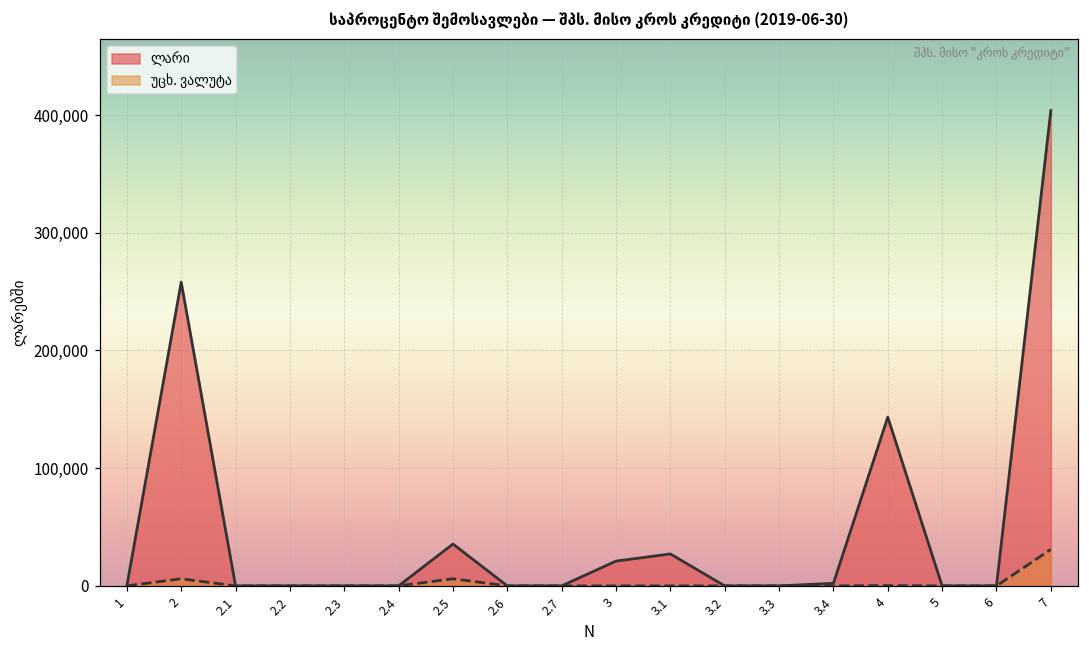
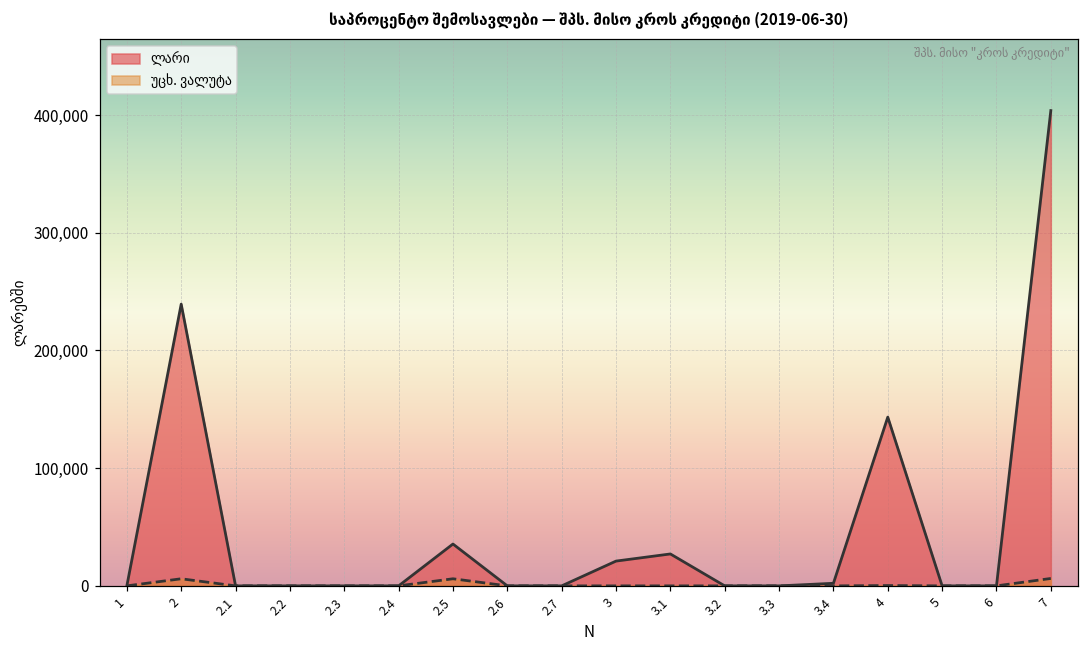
  {
    "ლარი": {
-     "2": "258,000",
+     "2": "239,000",
      "2.5": "36,000",
      "3": "21,000",
      "3.1": "27,000",
      "4": "143,000",
      "7": "404,000"
    },
    "უცხ. ვალუტა": {
      "2": "6,000",
      "2.5": "6,000",
      "3": "0",
      "3.1": "0",
      "4": "0",
-     "7": "31,000"
+     "7": "6,000"
    }
  }
